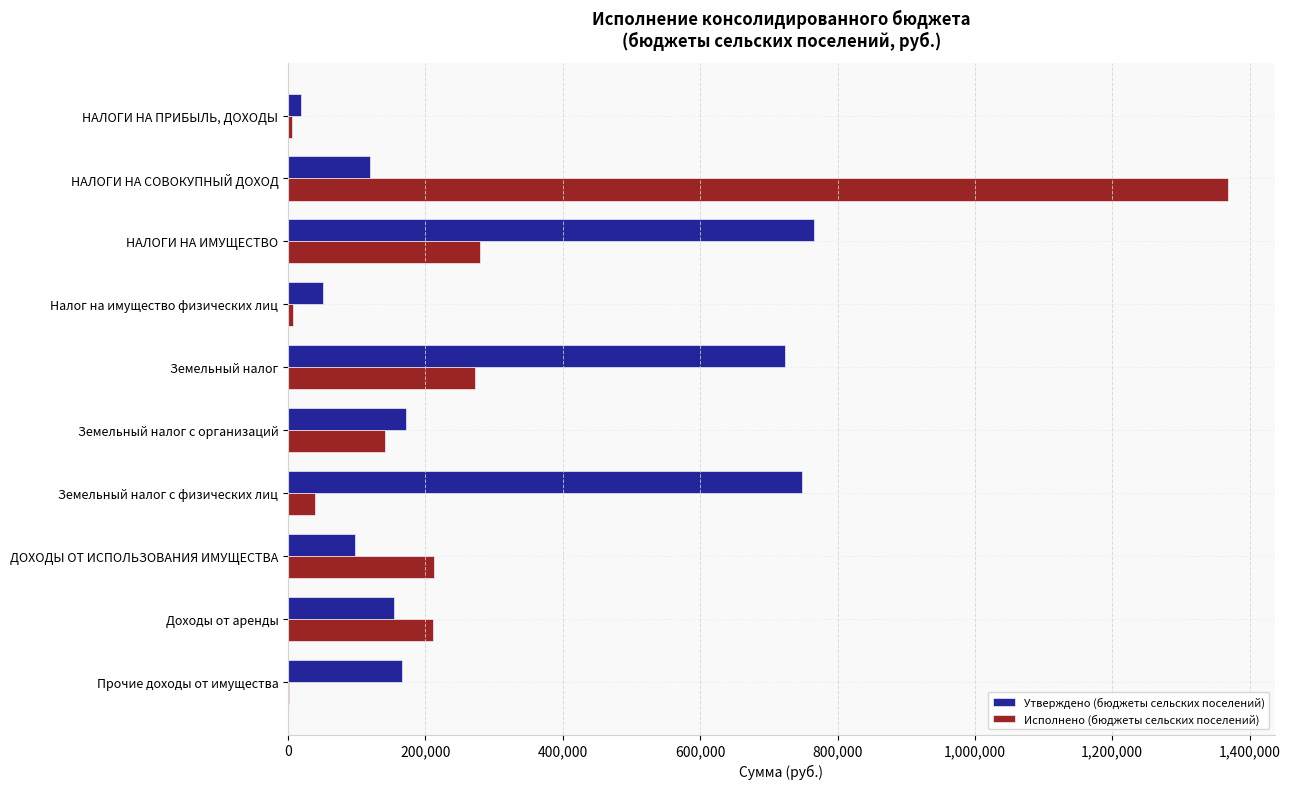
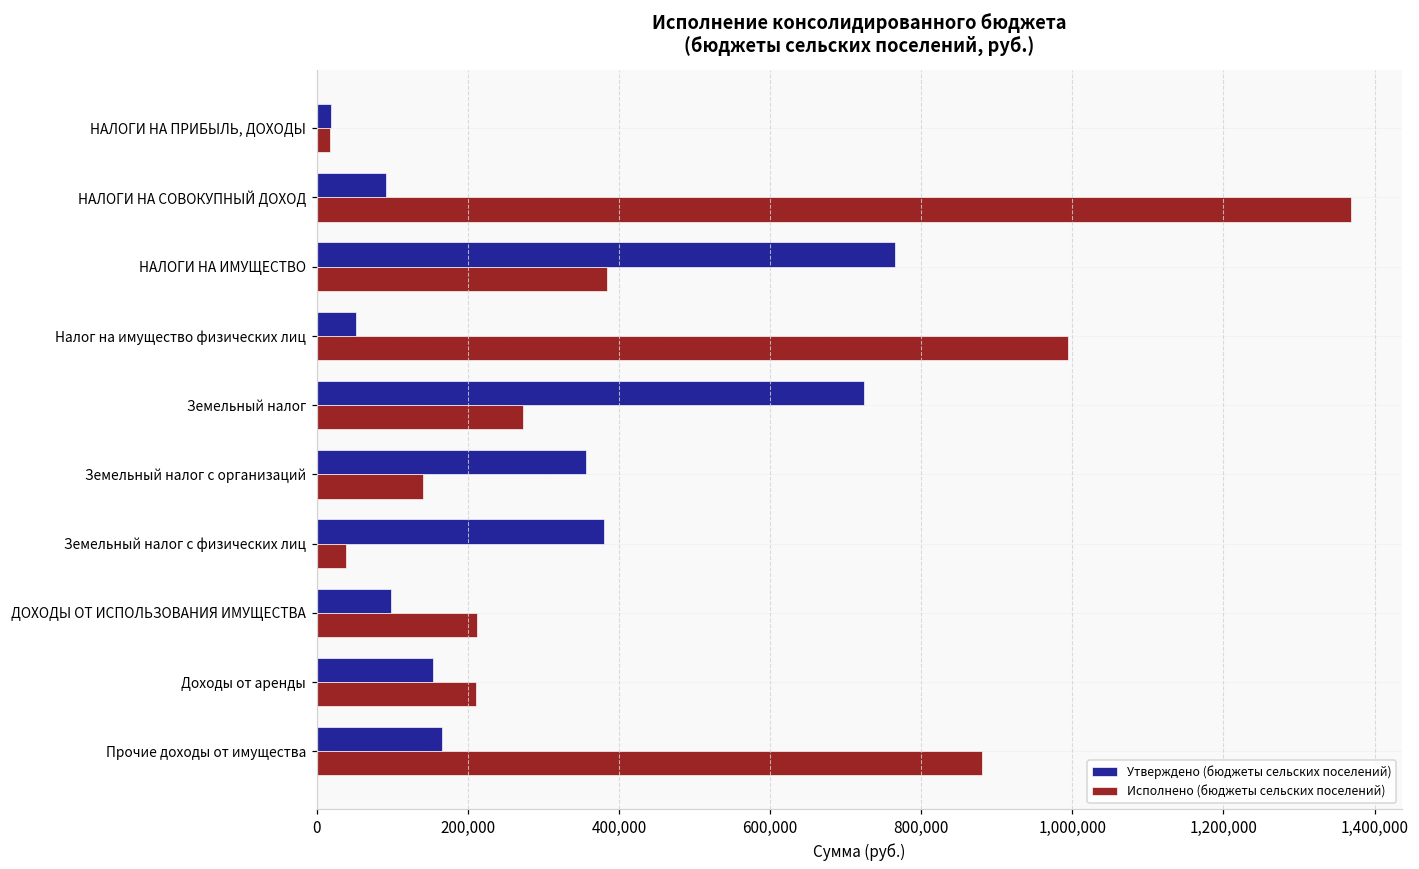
  {
    "Утверждено (бюджеты сельских поселений)": {
      "НАЛОГИ НА ПРИБЫЛЬ, ДОХОДЫ": "20,000",
-     "НАЛОГИ НА СОВОКУПНЫЙ ДОХОД": "120,000",
+     "НАЛОГИ НА СОВОКУПНЫЙ ДОХОД": "90,000",
      "НАЛОГИ НА ИМУЩЕСТВО": "770,000",
      "Налог на имущество физических лиц": "50,000",
      "Земельный налог": "720,000",
-     "Земельный налог с организаций": "170,000",
-     "Земельный налог с физических лиц": "750,000",
+     "Земельный налог с организаций": "360,000",
+     "Земельный налог с физических лиц": "380,000",
      "ДОХОДЫ ОТ ИСПОЛЬЗОВАНИЯ ИМУЩЕСТВА": "100,000",
      "Доходы от аренды": "150,000",
      "Прочие доходы от имущества": "170,000"
    },
    "Исполнено (бюджеты сельских поселений)": {
-     "НАЛОГИ НА ПРИБЫЛЬ, ДОХОДЫ": "10,000",
+     "НАЛОГИ НА ПРИБЫЛЬ, ДОХОДЫ": "20,000",
      "НАЛОГИ НА СОВОКУПНЫЙ ДОХОД": "1,370,000",
-     "НАЛОГИ НА ИМУЩЕСТВО": "280,000",
-     "Налог на имущество физических лиц": "10,000",
+     "НАЛОГИ НА ИМУЩЕСТВО": "380,000",
+     "Налог на имущество физических лиц": "990,000",
      "Земельный налог": "270,000",
      "Земельный налог с организаций": "140,000",
      "Земельный налог с физических лиц": "40,000",
      "ДОХОДЫ ОТ ИСПОЛЬЗОВАНИЯ ИМУЩЕСТВА": "210,000",
      "Доходы от аренды": "210,000",
-     "Прочие доходы от имущества": "0"
+     "Прочие доходы от имущества": "880,000"
    }
  }
